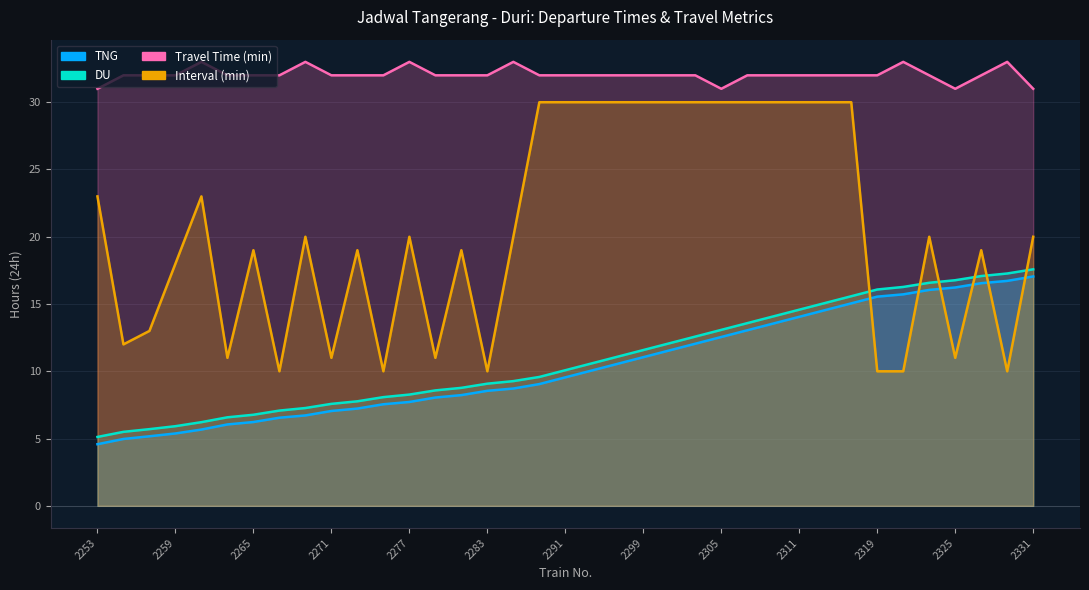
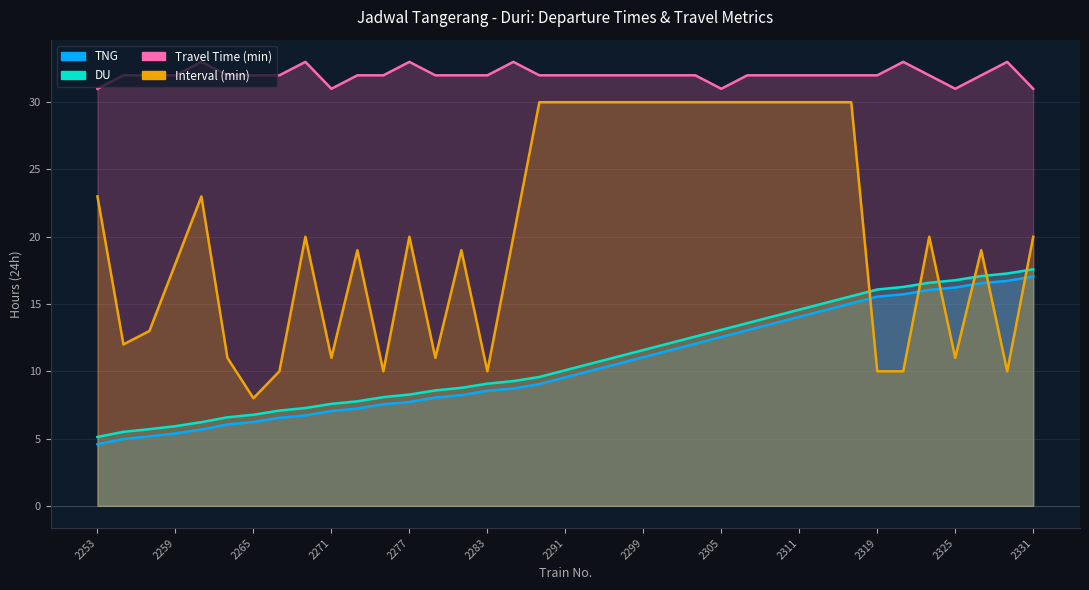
  {
    "Travel Time (min)": {
      "2253": 31,
-     "2271": 32,
+     "2271": 31,
      "2277": 33,
      "2283": 32,
      "2291": 32,
      "2299": 32,
      "2305": 31,
      "2311": 32,
      "2319": 32,
      "2325": 31,
      "2331": 31
    },
    "Interval (min)": {
      "2253": 23,
      "2259": 18,
-     "2265": 19,
+     "2265": 8,
      "2271": 11,
      "2277": 20,
      "2283": 10,
      "2291": 30,
      "2299": 30,
      "2305": 30,
      "2311": 30,
      "2319": 10,
      "2325": 11,
      "2331": 20
    }
  }
